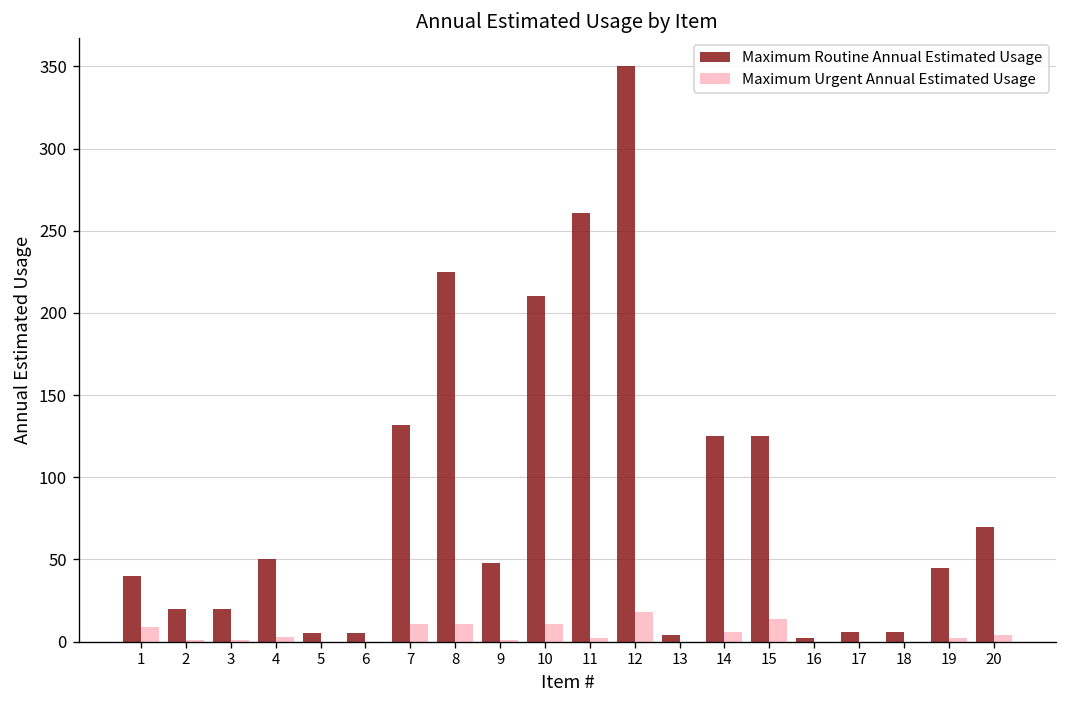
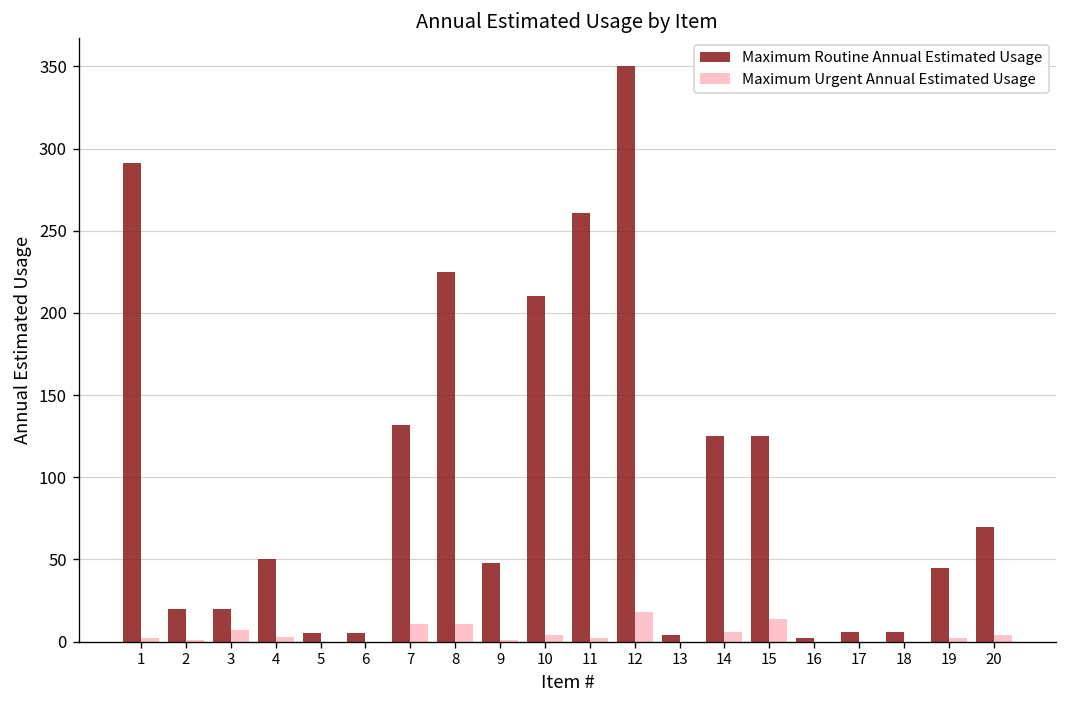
  {
    "Maximum Routine Annual Estimated Usage": {
-     "1": 40,
+     "1": 291,
      "2": 20,
      "3": 20,
      "4": 50,
      "5": 5,
      "6": 5,
      "7": 132,
      "8": 225,
      "9": 48,
      "10": 210,
      "11": 261,
      "12": 350,
      "13": 4,
      "14": 125,
      "15": 125,
      "16": 2,
      "17": 6,
      "18": 6,
      "19": 45,
      "20": 70
    },
    "Maximum Urgent Annual Estimated Usage": {
-     "1": 9,
-     "3": 1,
+     "1": 2,
+     "3": 7,
      "4": 3,
      "5": 0,
      "6": 0,
      "7": 11,
      "8": 11,
-     "10": 11,
+     "10": 4,
      "11": 2,
      "12": 18,
      "13": 0,
      "14": 6,
      "15": 14,
      "16": 0,
      "17": 0,
      "18": 0,
      "19": 2,
      "20": 4
    }
  }
